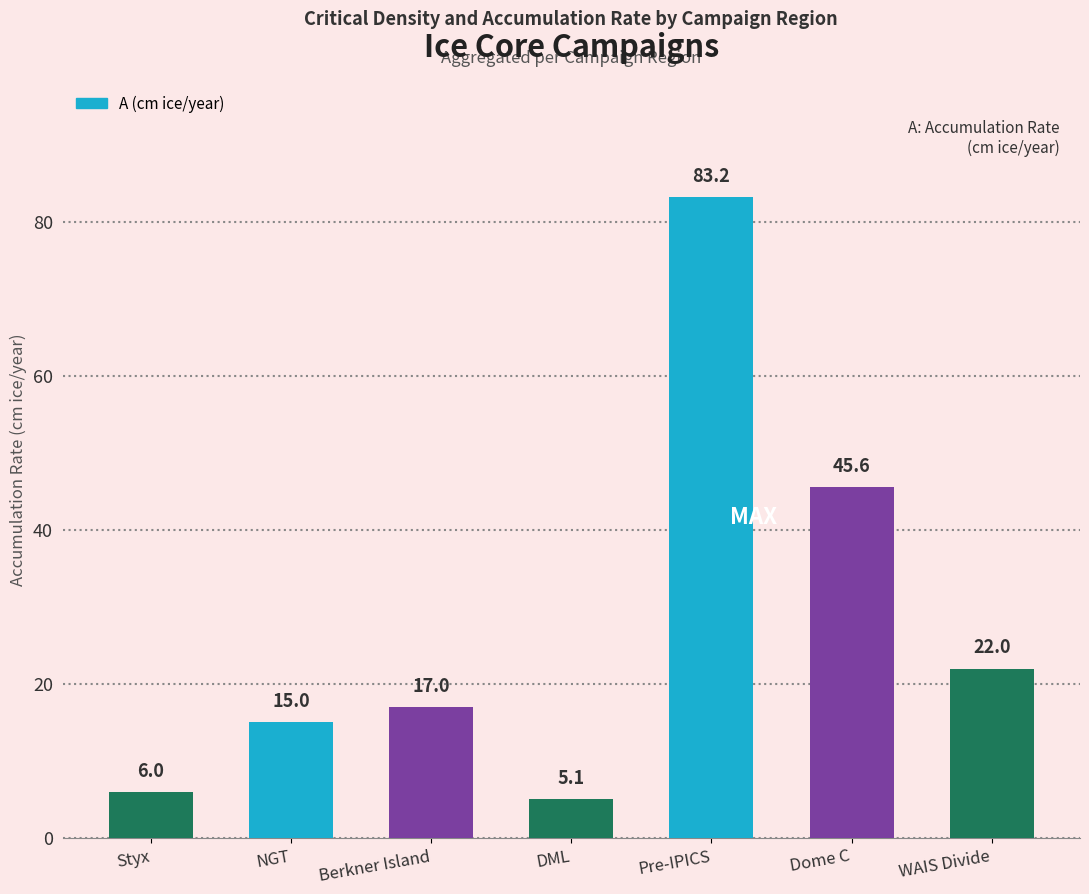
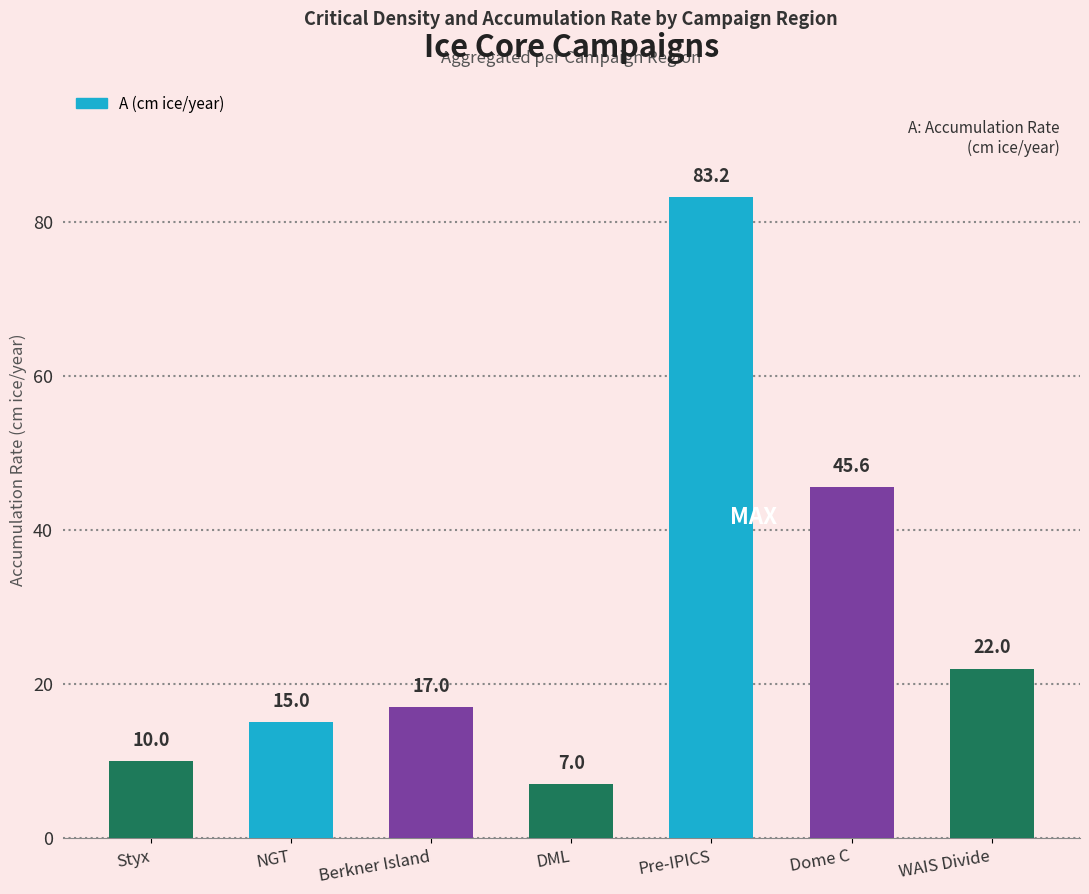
  {
-   "Styx": 6.0,
+   "Styx": 10.0,
    "NGT": 15.0,
    "Berkner Island": 17.0,
-   "DML": 5.1,
+   "DML": 7.0,
    "Pre-IPICS": 83.2,
    "Dome C": 45.6,
    "WAIS Divide": 22.0
  }
